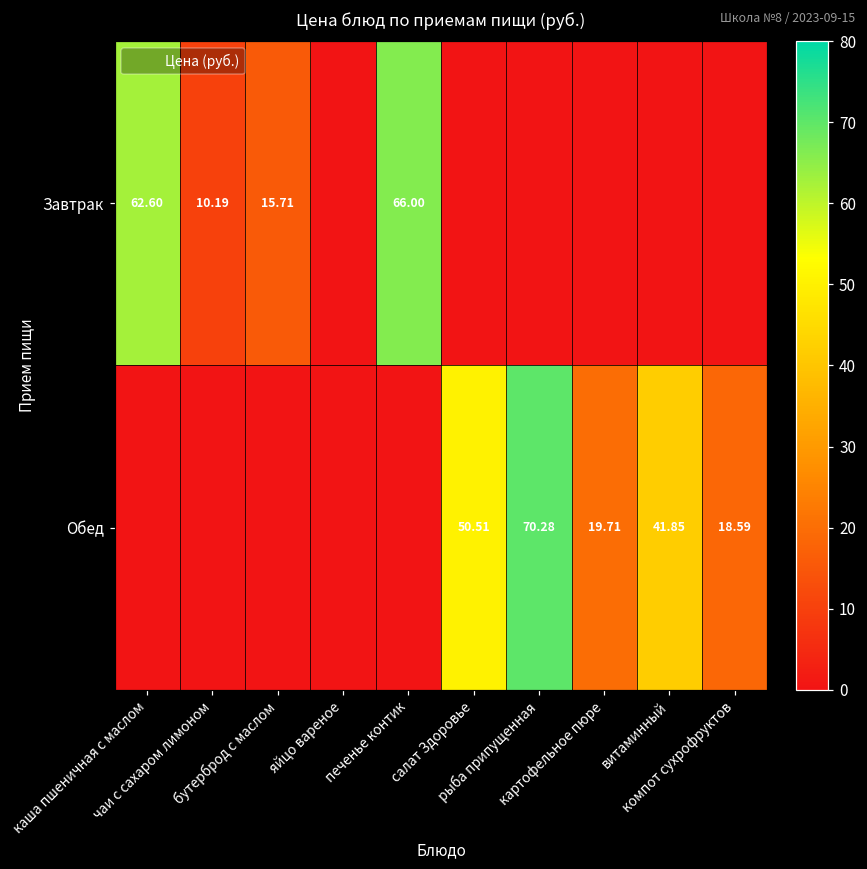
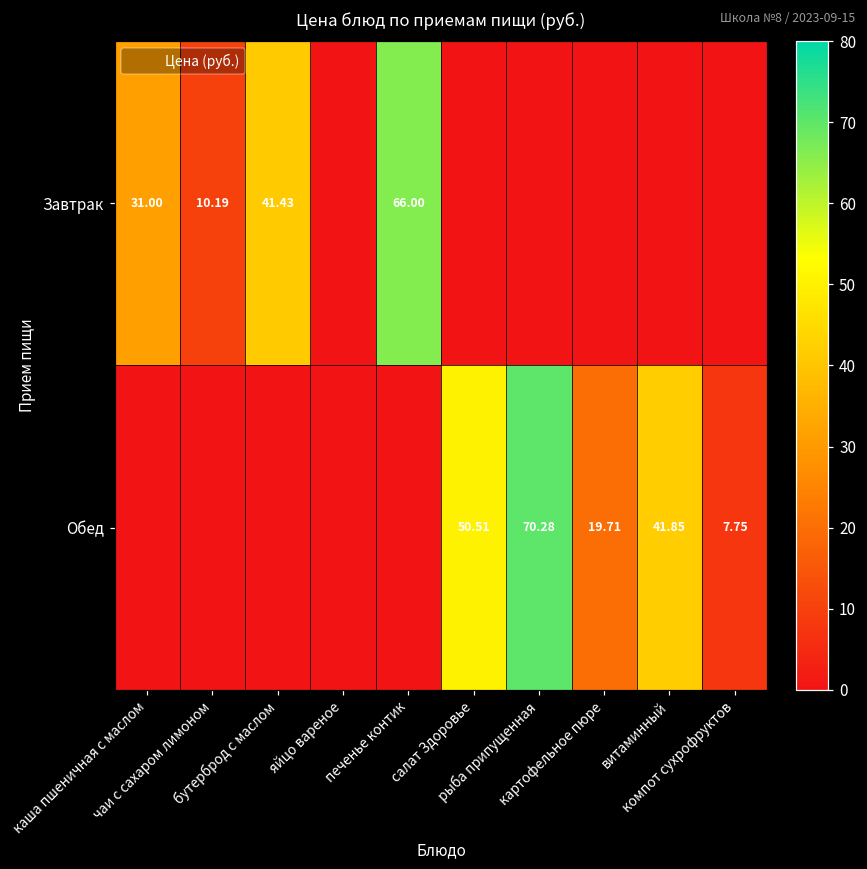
  {
    "Завтрак": {
-     "каша пшеничная с маслом": 62.60,
+     "каша пшеничная с маслом": 31.00,
      "чаи с сахаром лимоном": 10.19,
-     "бутерброд с маслом": 15.71,
+     "бутерброд с маслом": 41.43,
      "печенье контик": 66.00
    },
    "Обед": {
      "салат Здоровье": 50.51,
      "рыба припущенная": 70.28,
      "картофельное пюре": 19.71,
      "витаминный": 41.85,
-     "компот сухрофруктов": 18.59
+     "компот сухрофруктов": 7.75
    }
  }
